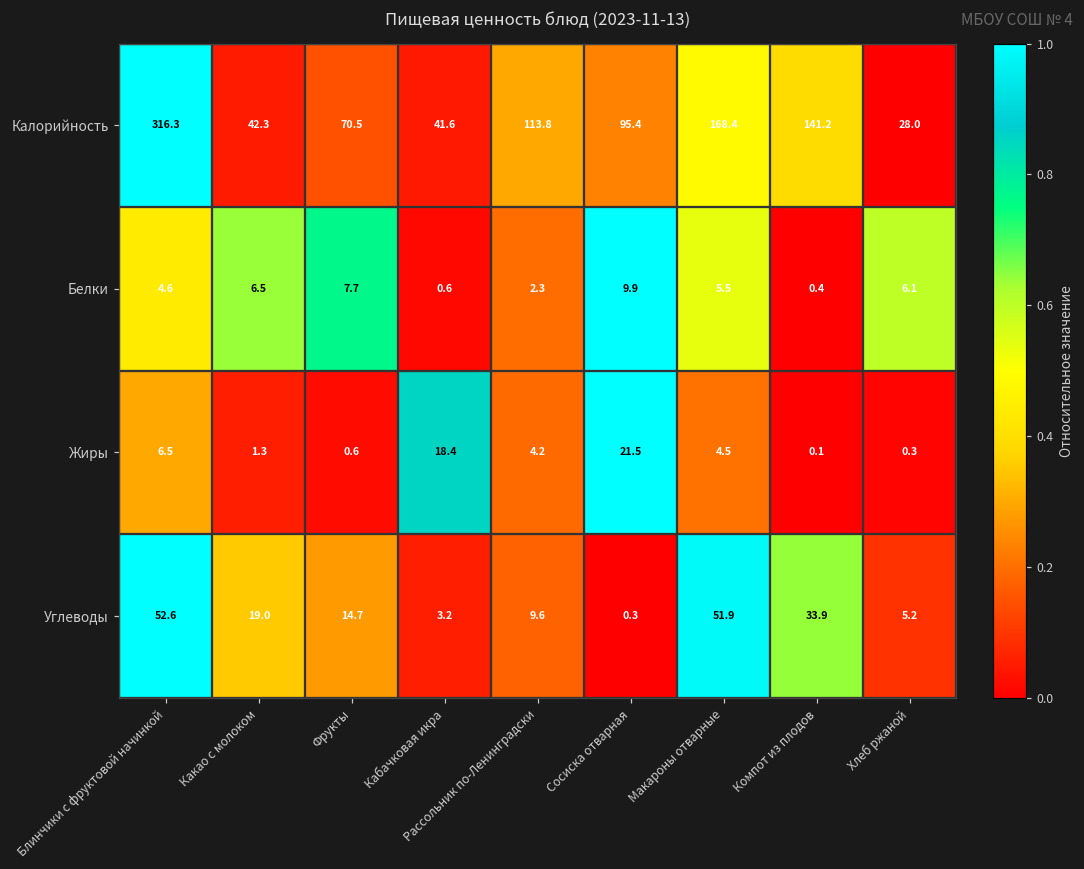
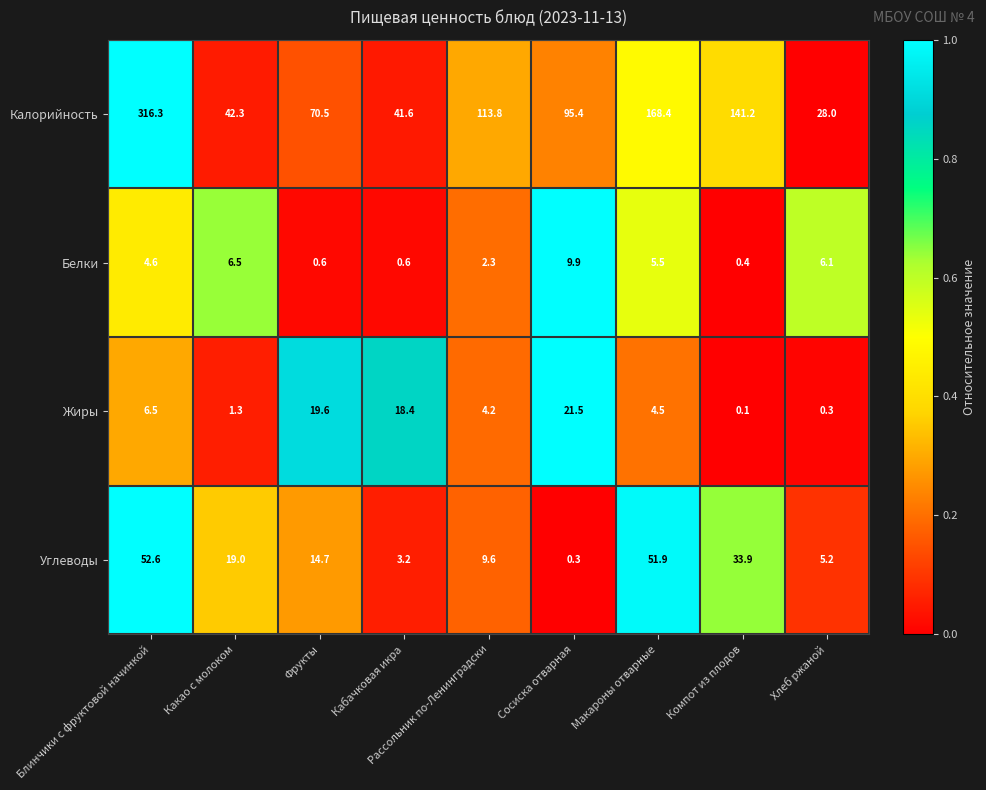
  {
    "Калорийность": {
      "Блинчики с фруктовой начинкой": 316.3,
      "Какао с молоком": 42.3,
      "Фрукты": 70.5,
      "Кабачковая икра": 41.6,
      "Рассольник по-Ленинградски": 113.8,
      "Сосиска отварная": 95.4,
      "Макароны отварные": 168.4,
      "Компот из плодов": 141.2,
      "Хлеб ржаной": 28.0
    },
    "Белки": {
      "Блинчики с фруктовой начинкой": 4.6,
      "Какао с молоком": 6.5,
-     "Фрукты": 7.7,
+     "Фрукты": 0.6,
      "Кабачковая икра": 0.6,
      "Рассольник по-Ленинградски": 2.3,
      "Сосиска отварная": 9.9,
      "Макароны отварные": 5.5,
      "Компот из плодов": 0.4,
      "Хлеб ржаной": 6.1
    },
    "Жиры": {
      "Блинчики с фруктовой начинкой": 6.5,
      "Какао с молоком": 1.3,
-     "Фрукты": 0.6,
+     "Фрукты": 19.6,
      "Кабачковая икра": 18.4,
      "Рассольник по-Ленинградски": 4.2,
      "Сосиска отварная": 21.5,
      "Макароны отварные": 4.5,
      "Компот из плодов": 0.1,
      "Хлеб ржаной": 0.3
    },
    "Углеводы": {
      "Блинчики с фруктовой начинкой": 52.6,
      "Какао с молоком": 19.0,
      "Фрукты": 14.7,
      "Кабачковая икра": 3.2,
      "Рассольник по-Ленинградски": 9.6,
      "Сосиска отварная": 0.3,
      "Макароны отварные": 51.9,
      "Компот из плодов": 33.9,
      "Хлеб ржаной": 5.2
    }
  }
